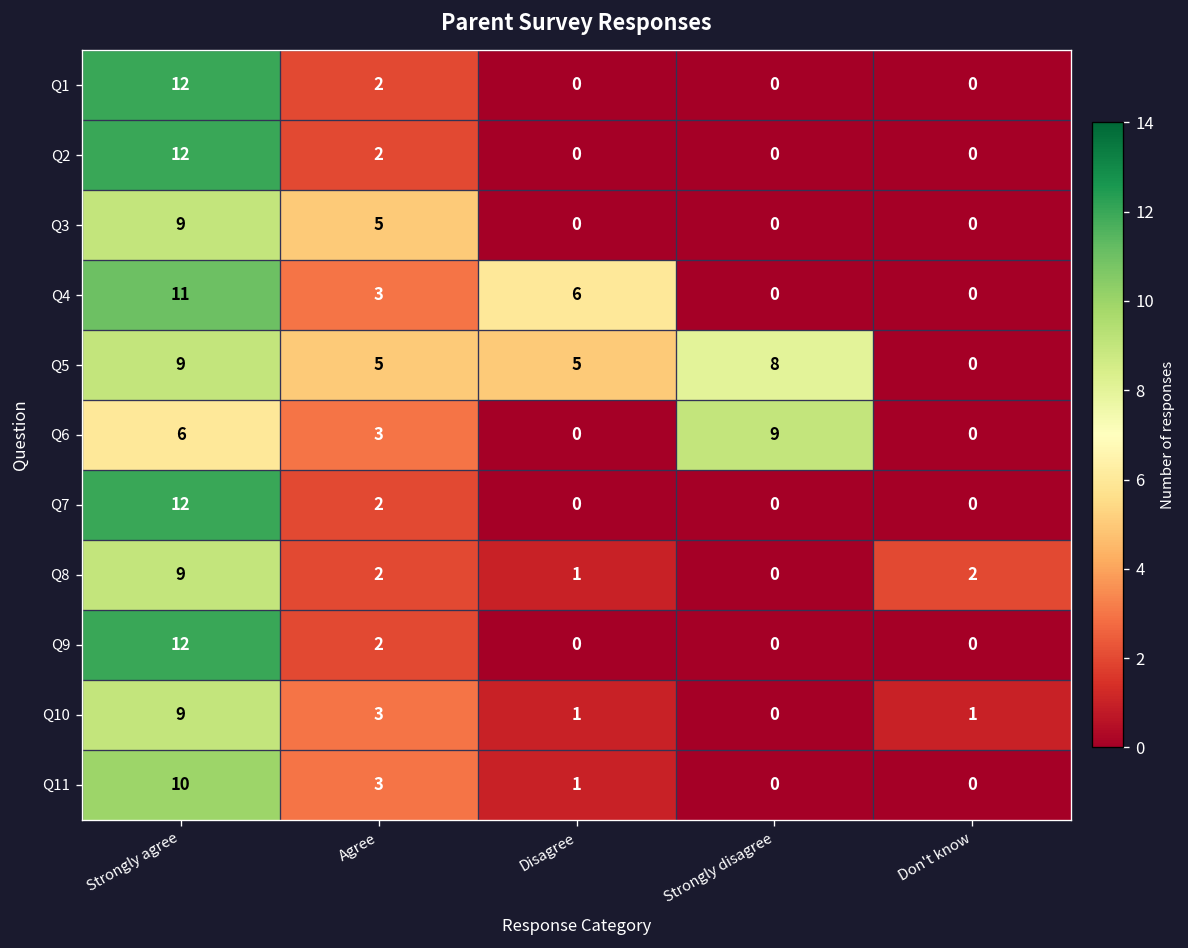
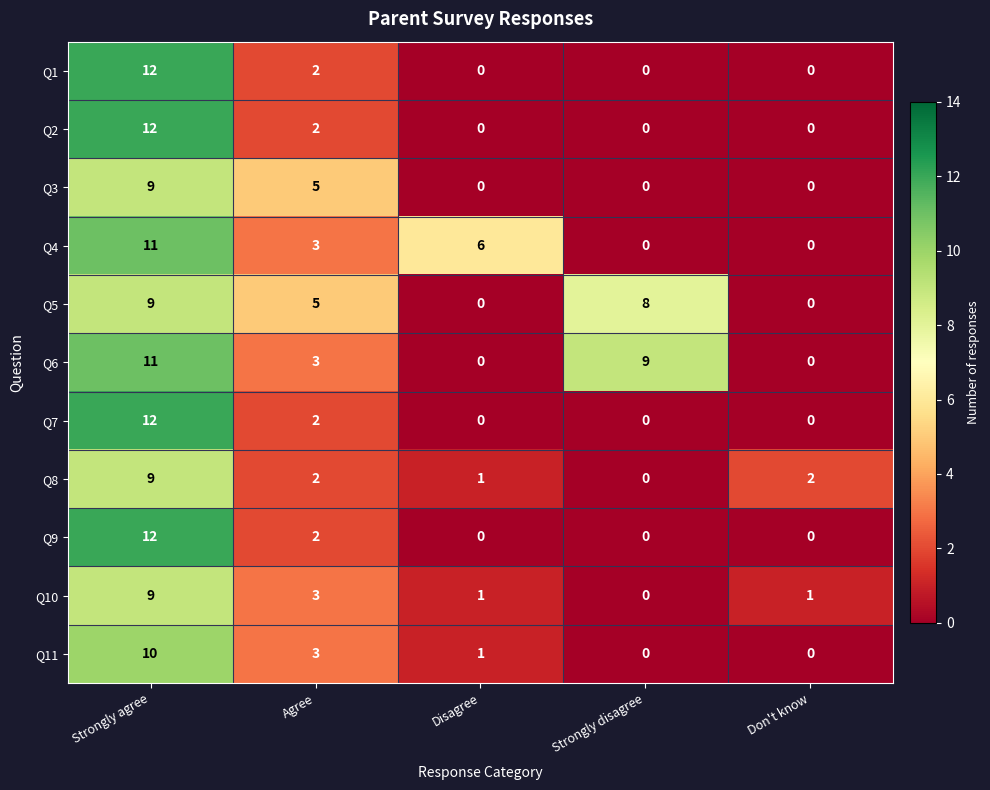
  {
    "Q1": {
      "Strongly agree": 12,
      "Agree": 2,
      "Disagree": 0,
      "Strongly disagree": 0,
      "Don't know": 0
    },
    "Q2": {
      "Strongly agree": 12,
      "Agree": 2,
      "Disagree": 0,
      "Strongly disagree": 0,
      "Don't know": 0
    },
    "Q3": {
      "Strongly agree": 9,
      "Agree": 5,
      "Disagree": 0,
      "Strongly disagree": 0,
      "Don't know": 0
    },
    "Q4": {
      "Strongly agree": 11,
      "Agree": 3,
      "Disagree": 6,
      "Strongly disagree": 0,
      "Don't know": 0
    },
    "Q5": {
      "Strongly agree": 9,
      "Agree": 5,
-     "Disagree": 5,
+     "Disagree": 0,
      "Strongly disagree": 8,
      "Don't know": 0
    },
    "Q6": {
-     "Strongly agree": 6,
+     "Strongly agree": 11,
      "Agree": 3,
      "Disagree": 0,
      "Strongly disagree": 9,
      "Don't know": 0
    },
    "Q7": {
      "Strongly agree": 12,
      "Agree": 2,
      "Disagree": 0,
      "Strongly disagree": 0,
      "Don't know": 0
    },
    "Q8": {
      "Strongly agree": 9,
      "Agree": 2,
      "Disagree": 1,
      "Strongly disagree": 0,
      "Don't know": 2
    },
    "Q9": {
      "Strongly agree": 12,
      "Agree": 2,
      "Disagree": 0,
      "Strongly disagree": 0,
      "Don't know": 0
    },
    "Q10": {
      "Strongly agree": 9,
      "Agree": 3,
      "Disagree": 1,
      "Strongly disagree": 0,
      "Don't know": 1
    },
    "Q11": {
      "Strongly agree": 10,
      "Agree": 3,
      "Disagree": 1,
      "Strongly disagree": 0,
      "Don't know": 0
    }
  }
